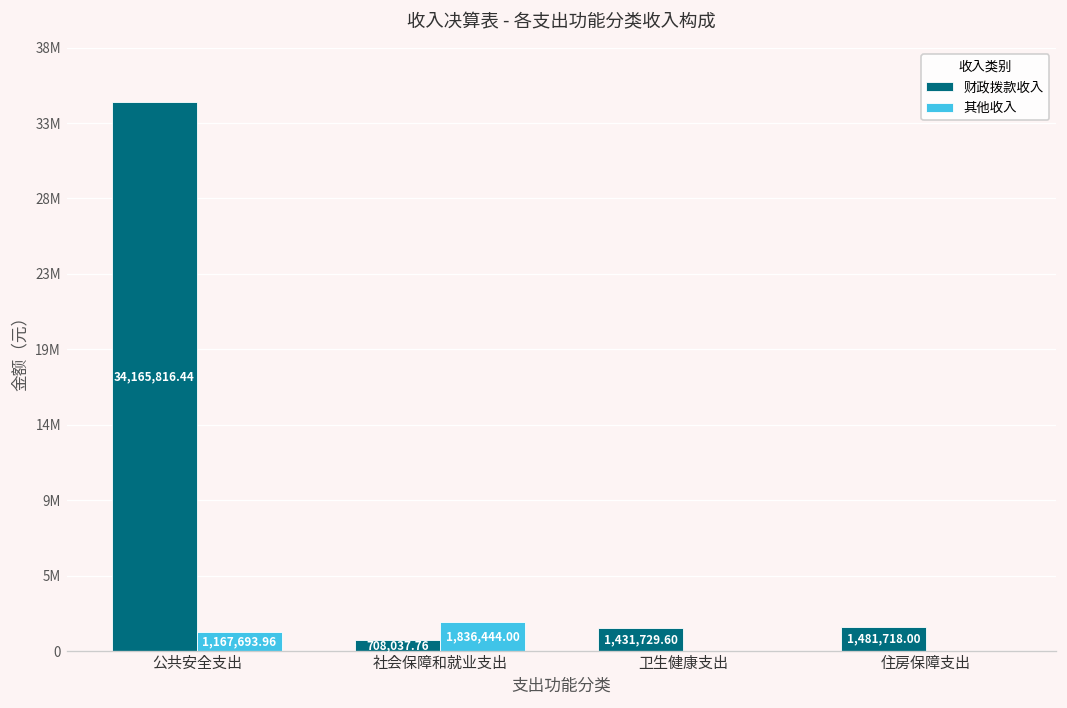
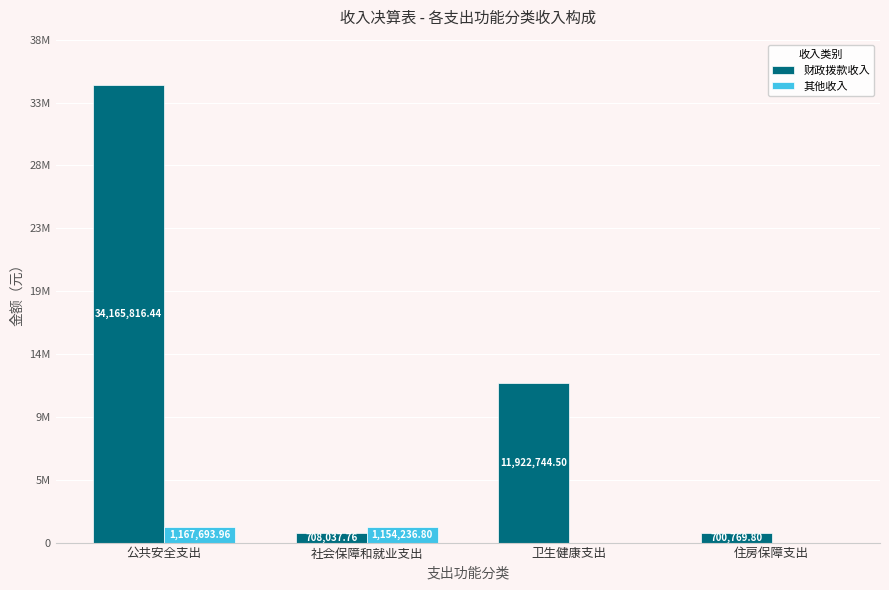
  {
    "财政拨款收入": {
      "公共安全支出": "34,165,816.44",
      "社会保障和就业支出": "708,037.76",
-     "卫生健康支出": "1,431,729.60",
-     "住房保障支出": "1,481,718.00"
+     "卫生健康支出": "11,922,744.50",
+     "住房保障支出": "700,769.80"
    },
    "其他收入": {
      "公共安全支出": "1,167,693.96",
-     "社会保障和就业支出": "1,836,444.00"
+     "社会保障和就业支出": "1,154,236.80"
    }
  }
